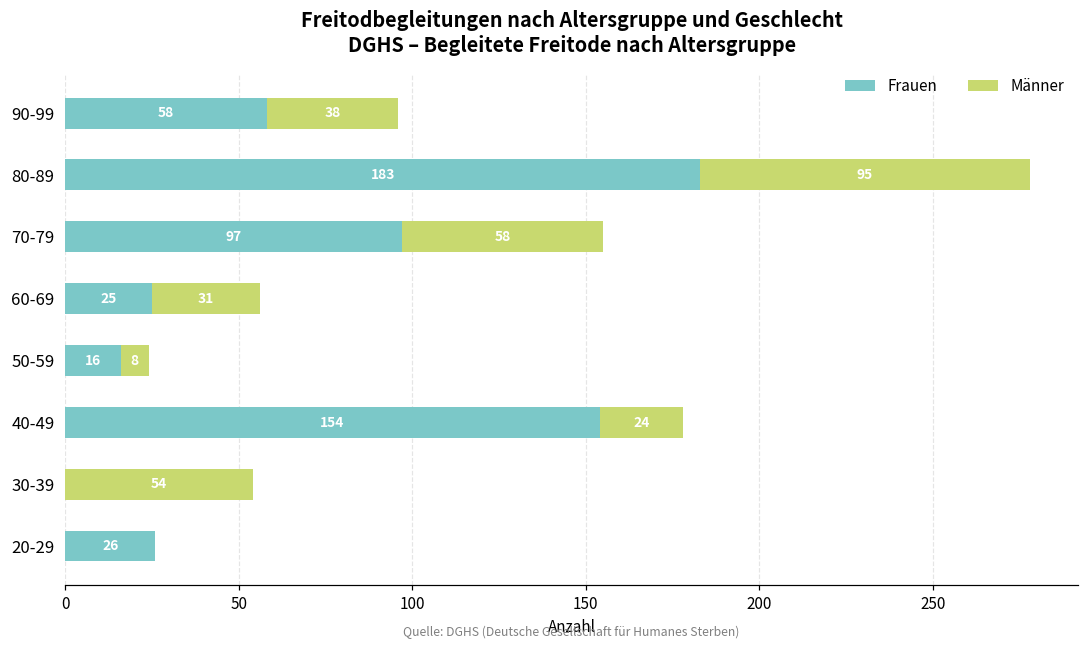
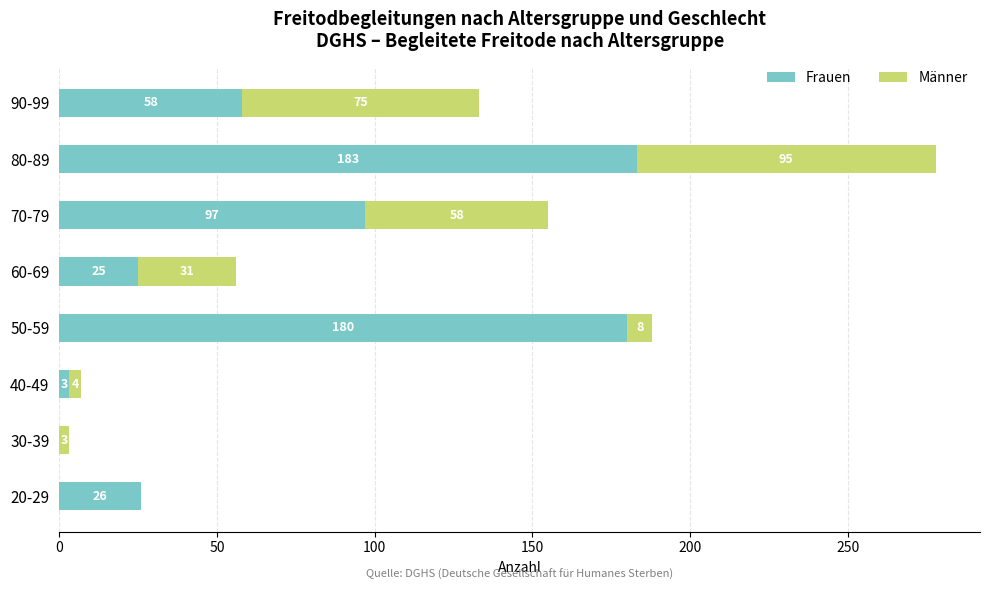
  {
    "Frauen": {
      "90-99": 58,
      "80-89": 183,
      "70-79": 97,
      "60-69": 25,
-     "50-59": 16,
-     "40-49": 154,
+     "50-59": 180,
+     "40-49": 3,
      "20-29": 26
    },
    "Männer": {
-     "90-99": 38,
+     "90-99": 75,
      "80-89": 95,
      "70-79": 58,
      "60-69": 31,
      "50-59": 8,
-     "40-49": 24,
-     "30-39": 54
+     "40-49": 4,
+     "30-39": 3
    }
  }
